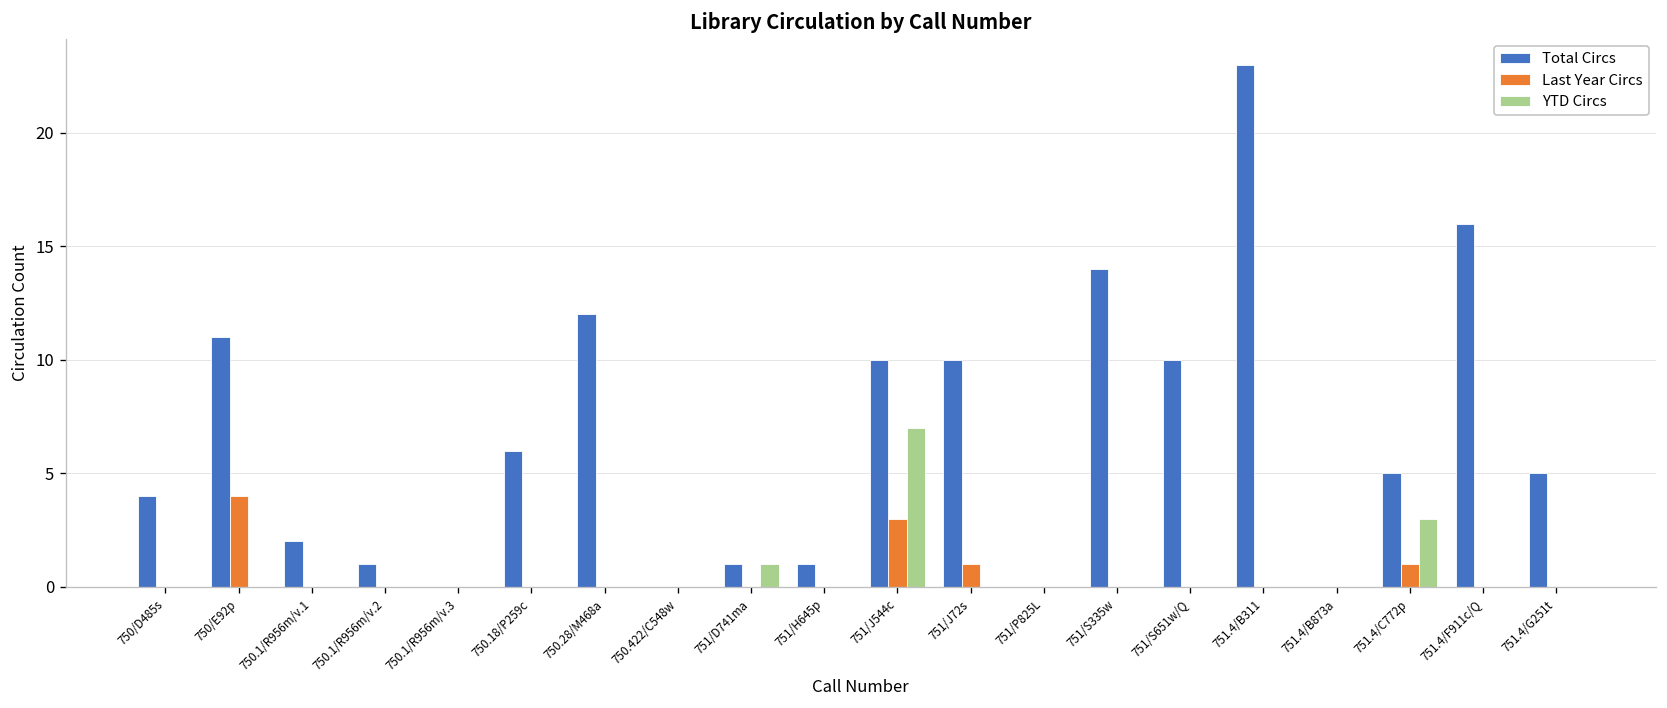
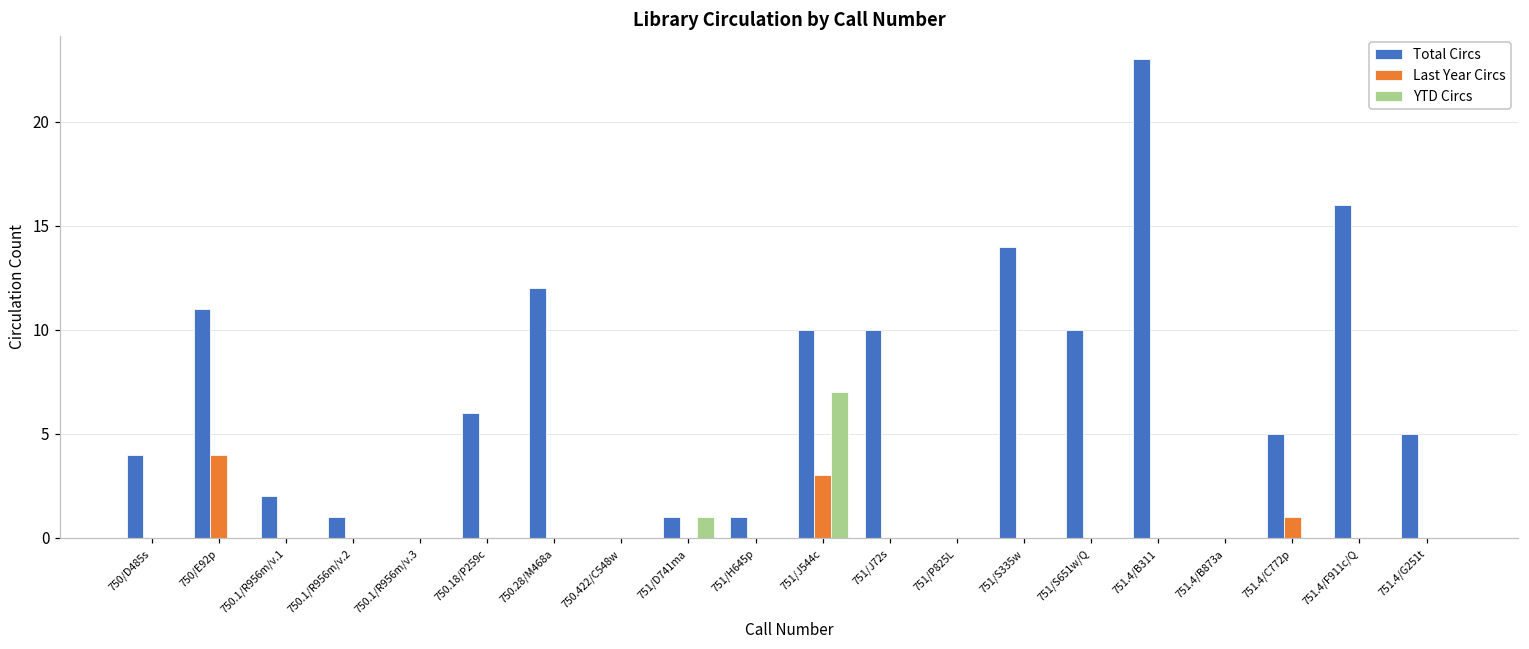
  {
    "Total Circs": {
      "750/D485s": 4,
      "750/E92p": 11,
      "750.1/R956m/v.1": 2,
      "750.1/R956m/v.2": 1,
      "750.1/R956m/v.3": 0,
      "750.18/P259c": 6,
      "750.28/M468a": 12,
      "750.422/C548w": 0,
      "751/D741ma": 1,
      "751/H645p": 1,
      "751/J544c": 10,
      "751/J72s": 10,
      "751/P825L": 0,
      "751/S335w": 14,
      "751/S651w/Q": 10,
      "751.4/B311": 23,
      "751.4/B873a": 0,
      "751.4/C772p": 5,
      "751.4/F911c/Q": 16,
      "751.4/G251t": 5
    },
    "Last Year Circs": {
      "750/D485s": 0,
      "750/E92p": 4,
      "750.1/R956m/v.1": 0,
      "750.1/R956m/v.2": 0,
      "750.1/R956m/v.3": 0,
      "750.18/P259c": 0,
      "750.28/M468a": 0,
      "750.422/C548w": 0,
      "751/D741ma": 0,
      "751/H645p": 0,
      "751/J544c": 3,
-     "751/J72s": 1,
+     "751/J72s": 0,
      "751/P825L": 0,
      "751/S335w": 0,
      "751/S651w/Q": 0,
      "751.4/B311": 0,
      "751.4/B873a": 0,
      "751.4/C772p": 1,
      "751.4/F911c/Q": 0,
      "751.4/G251t": 0
    },
    "YTD Circs": {
      "750/D485s": 0,
      "750/E92p": 0,
      "750.1/R956m/v.1": 0,
      "750.1/R956m/v.2": 0,
      "750.1/R956m/v.3": 0,
      "750.18/P259c": 0,
      "750.28/M468a": 0,
      "750.422/C548w": 0,
      "751/D741ma": 1,
      "751/H645p": 0,
      "751/J544c": 7,
      "751/J72s": 0,
      "751/P825L": 0,
      "751/S335w": 0,
      "751/S651w/Q": 0,
      "751.4/B311": 0,
      "751.4/B873a": 0,
-     "751.4/C772p": 3,
+     "751.4/C772p": 0,
      "751.4/F911c/Q": 0,
      "751.4/G251t": 0
    }
  }
